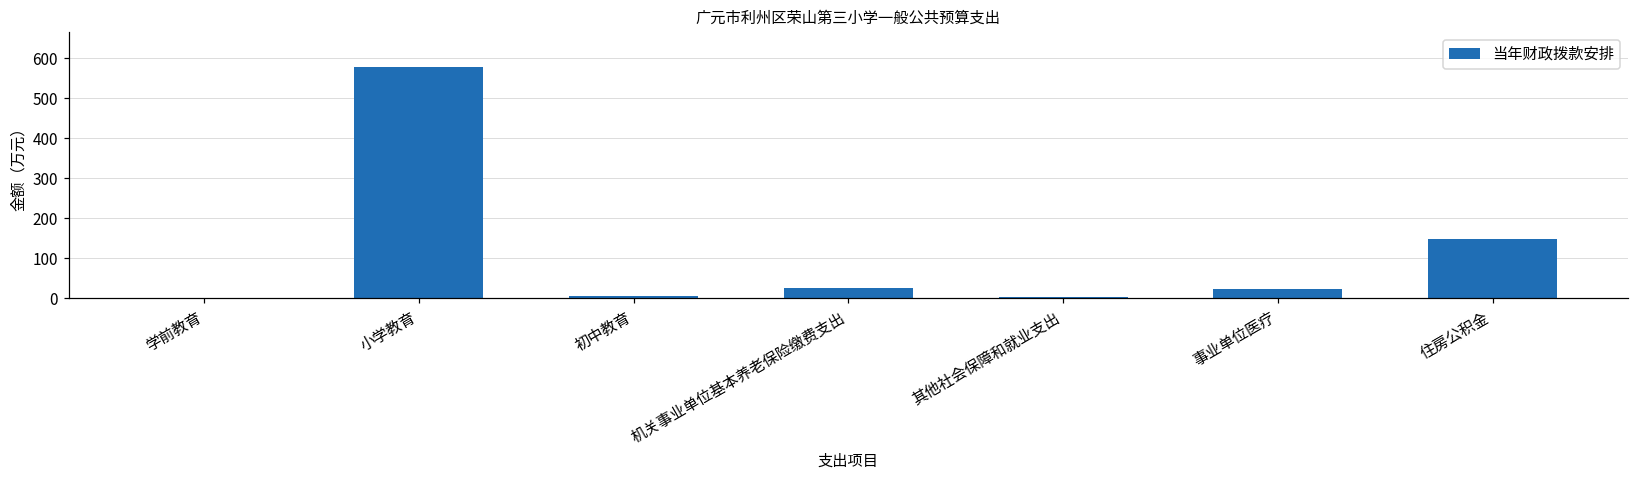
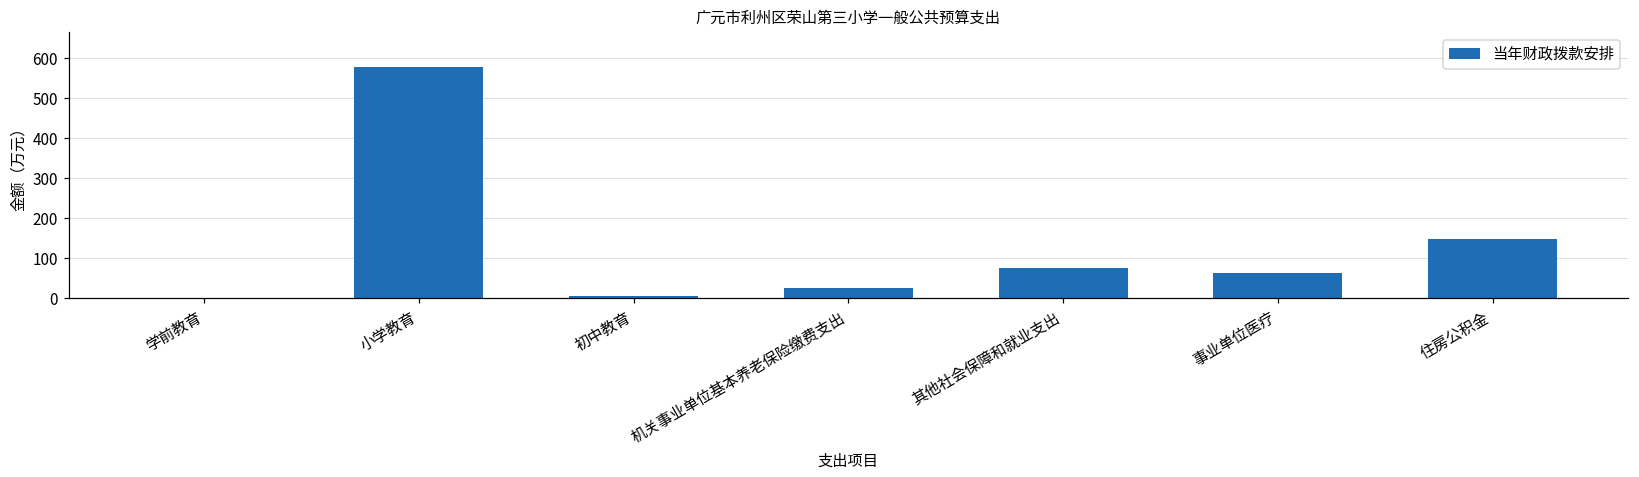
  {
    "小学教育": 580,
    "机关事业单位基本养老保险缴费支出": 30,
-   "其他社会保障和就业支出": 0,
-   "事业单位医疗": 20,
+   "其他社会保障和就业支出": 80,
+   "事业单位医疗": 60,
    "住房公积金": 150
  }
